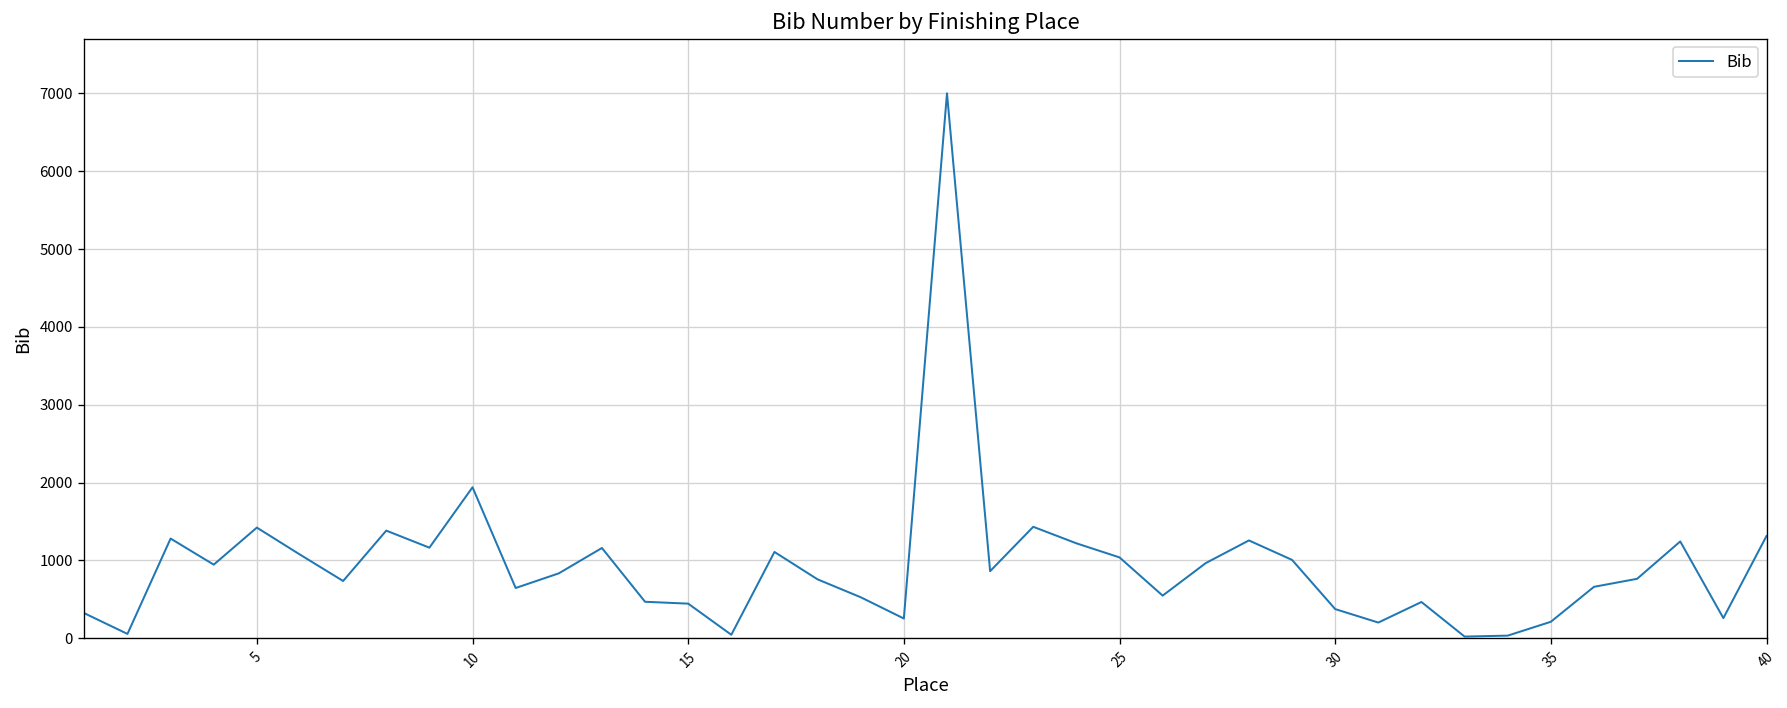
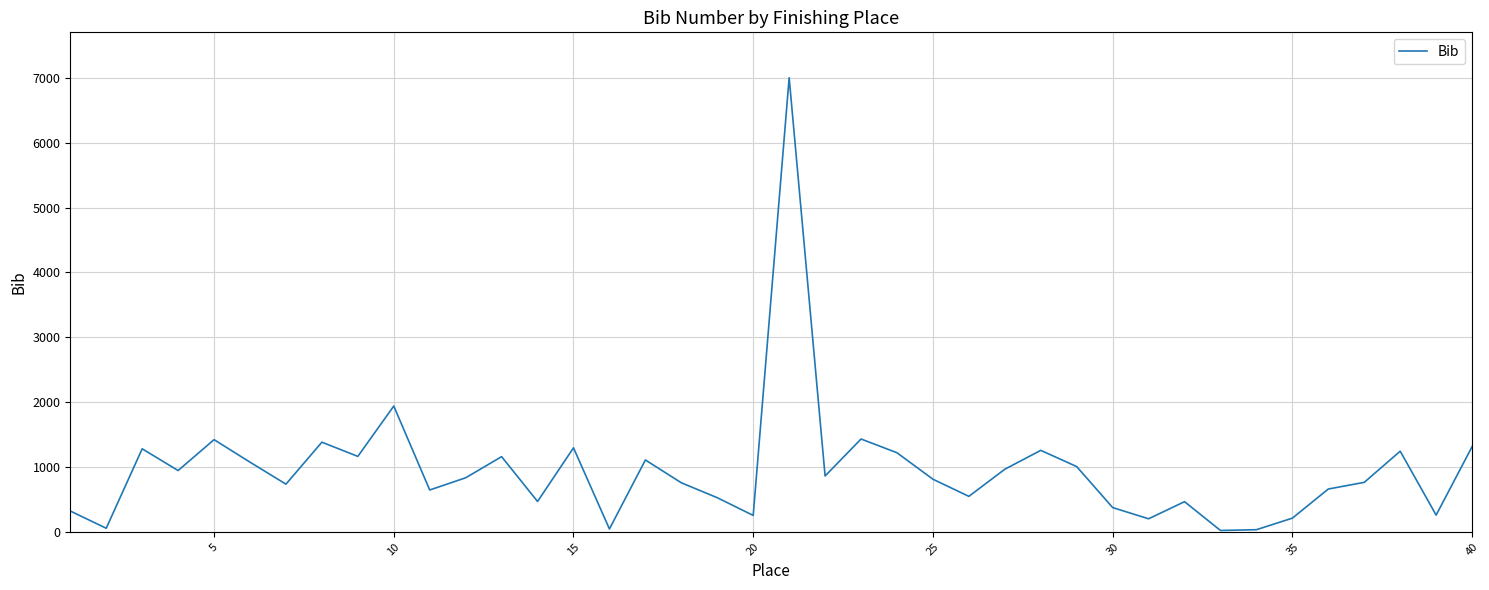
  {
    "5": 1400,
    "10": 1900,
-   "15": 400,
+   "15": 1300,
    "20": 300,
-   "25": 1000,
+   "25": 800,
    "30": 400,
    "35": 200,
    "40": 1300
  }
